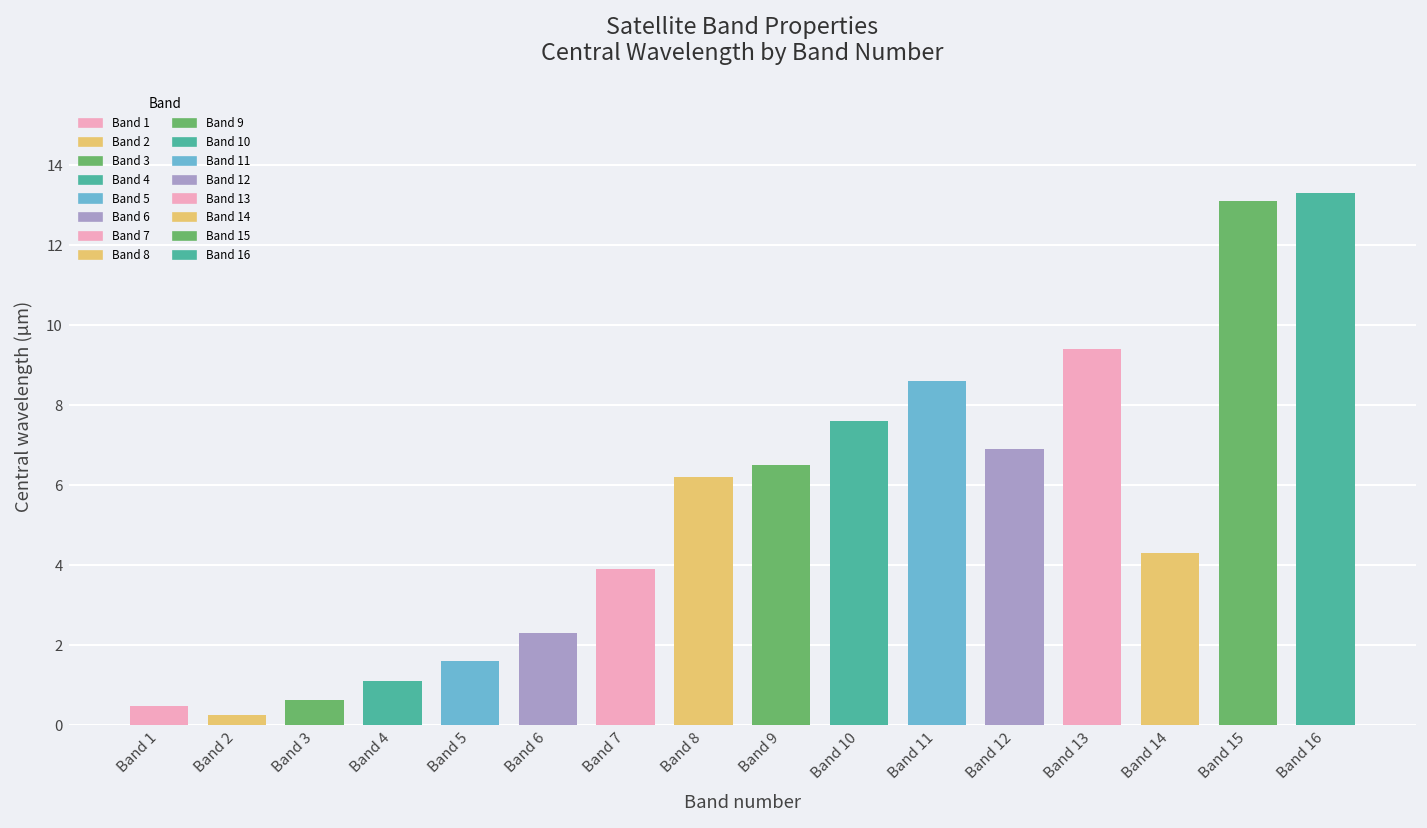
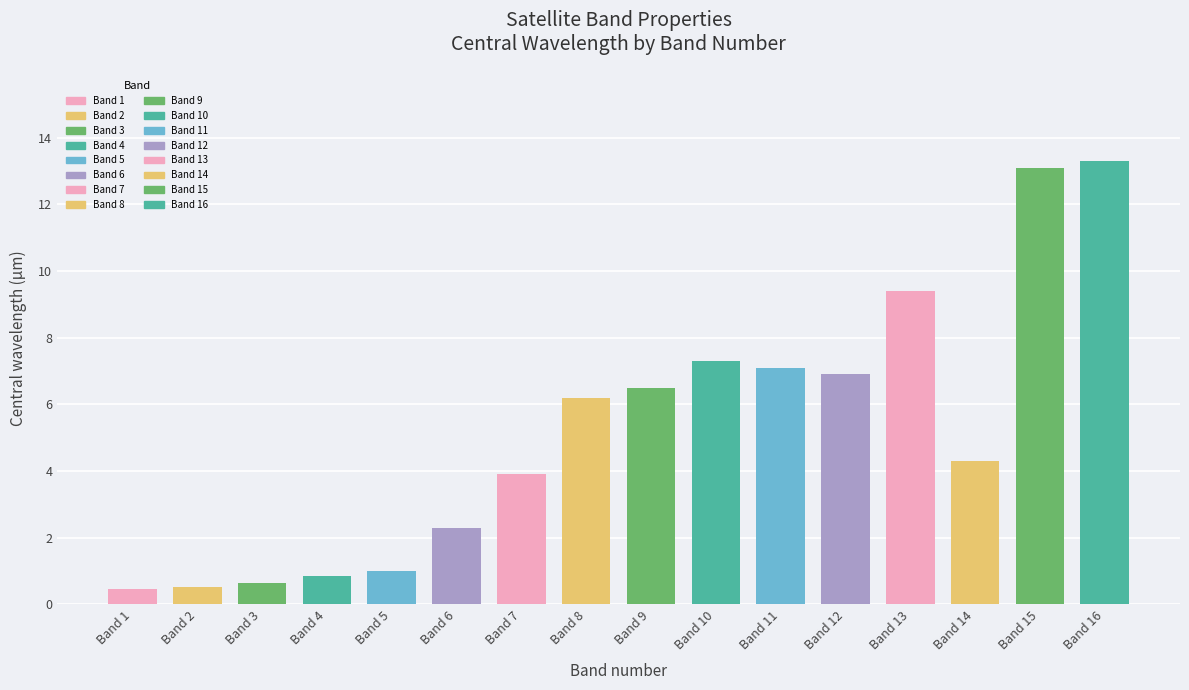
  {
    "Band 1": 0.5,
-   "Band 2": 0.3,
+   "Band 2": 0.5,
    "Band 3": 0.6,
-   "Band 4": 1.1,
-   "Band 5": 1.6,
+   "Band 4": 0.9,
+   "Band 5": 1.0,
    "Band 6": 2.3,
    "Band 7": 3.9,
    "Band 8": 6.2,
    "Band 9": 6.5,
-   "Band 10": 7.6,
-   "Band 11": 8.6,
+   "Band 10": 7.3,
+   "Band 11": 7.1,
    "Band 12": 6.9,
    "Band 13": 9.4,
    "Band 14": 4.3,
    "Band 15": 13.1,
    "Band 16": 13.3
  }
